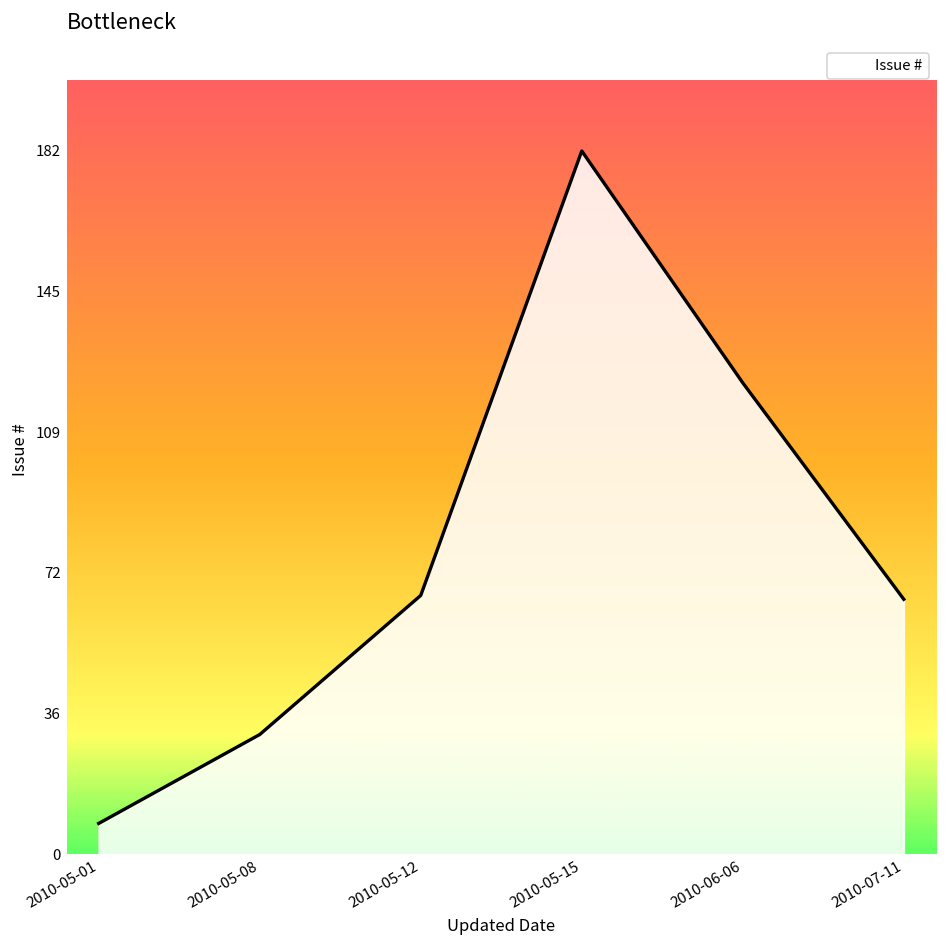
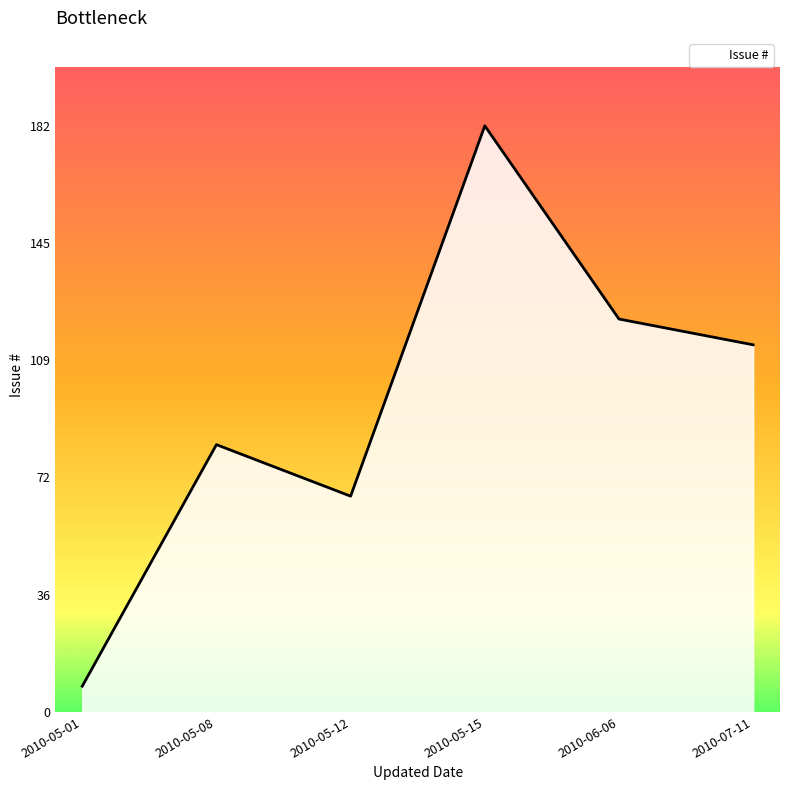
  {
    "2010-05-01": 8,
-   "2010-05-08": 31,
+   "2010-05-08": 83,
    "2010-05-12": 67,
    "2010-05-15": 182,
    "2010-06-06": 122,
-   "2010-07-11": 66
+   "2010-07-11": 114
  }
